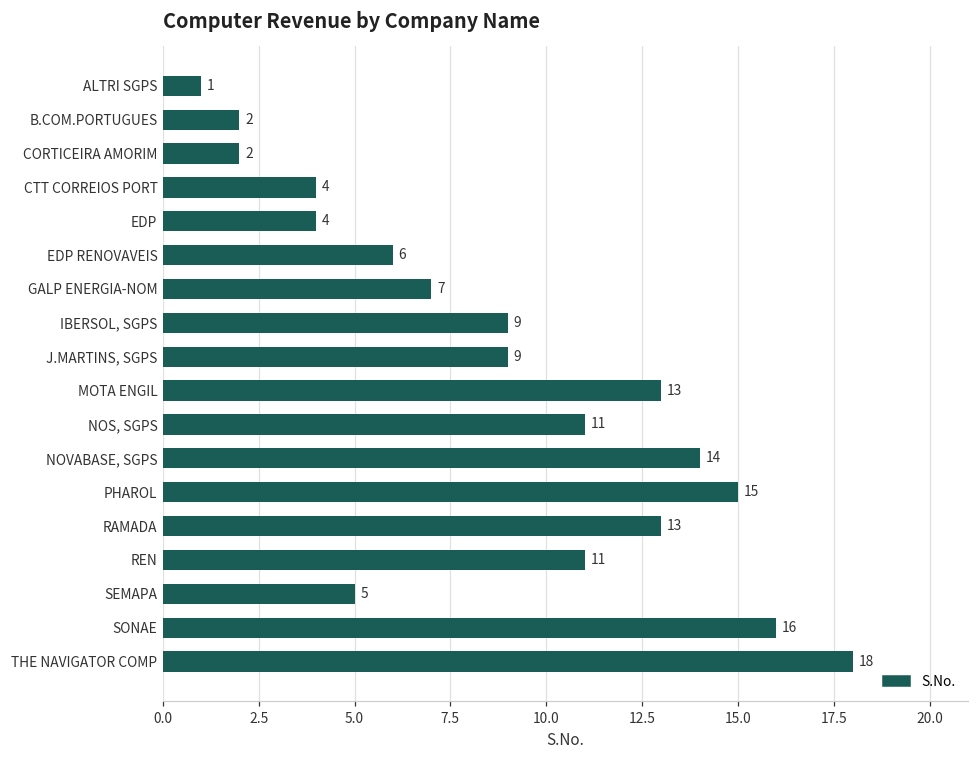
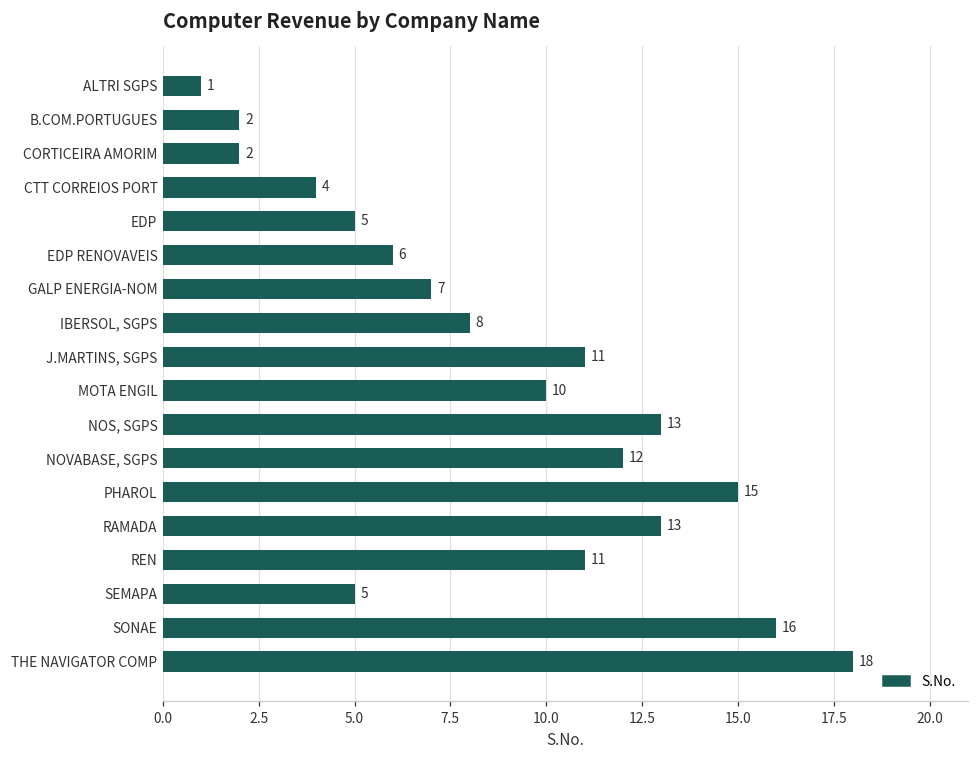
  {
    "ALTRI SGPS": 1,
    "B.COM.PORTUGUES": 2,
    "CORTICEIRA AMORIM": 2,
    "CTT CORREIOS PORT": 4,
-   "EDP": 4,
+   "EDP": 5,
    "EDP RENOVAVEIS": 6,
    "GALP ENERGIA-NOM": 7,
-   "IBERSOL, SGPS": 9,
-   "J.MARTINS, SGPS": 9,
-   "MOTA ENGIL": 13,
-   "NOS, SGPS": 11,
-   "NOVABASE, SGPS": 14,
+   "IBERSOL, SGPS": 8,
+   "J.MARTINS, SGPS": 11,
+   "MOTA ENGIL": 10,
+   "NOS, SGPS": 13,
+   "NOVABASE, SGPS": 12,
    "PHAROL": 15,
    "RAMADA": 13,
    "REN": 11,
    "SEMAPA": 5,
    "SONAE": 16,
    "THE NAVIGATOR COMP": 18
  }
